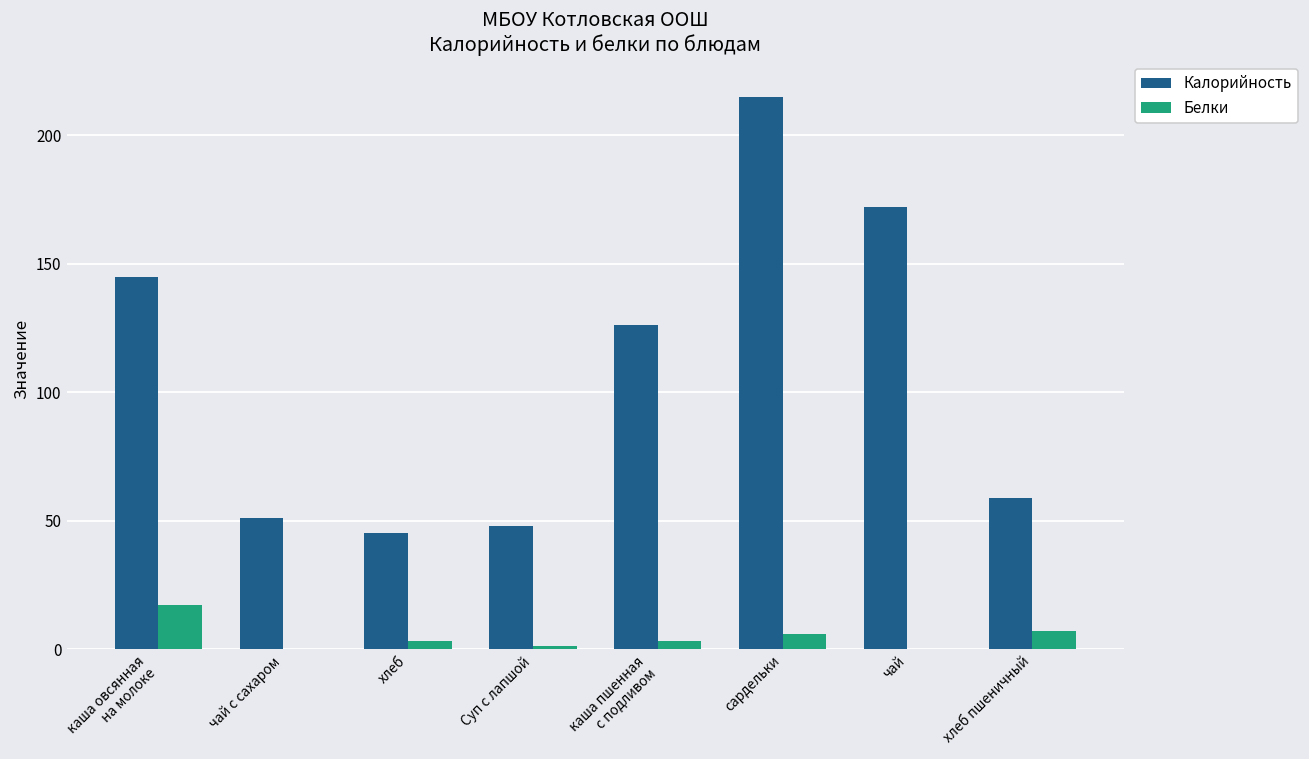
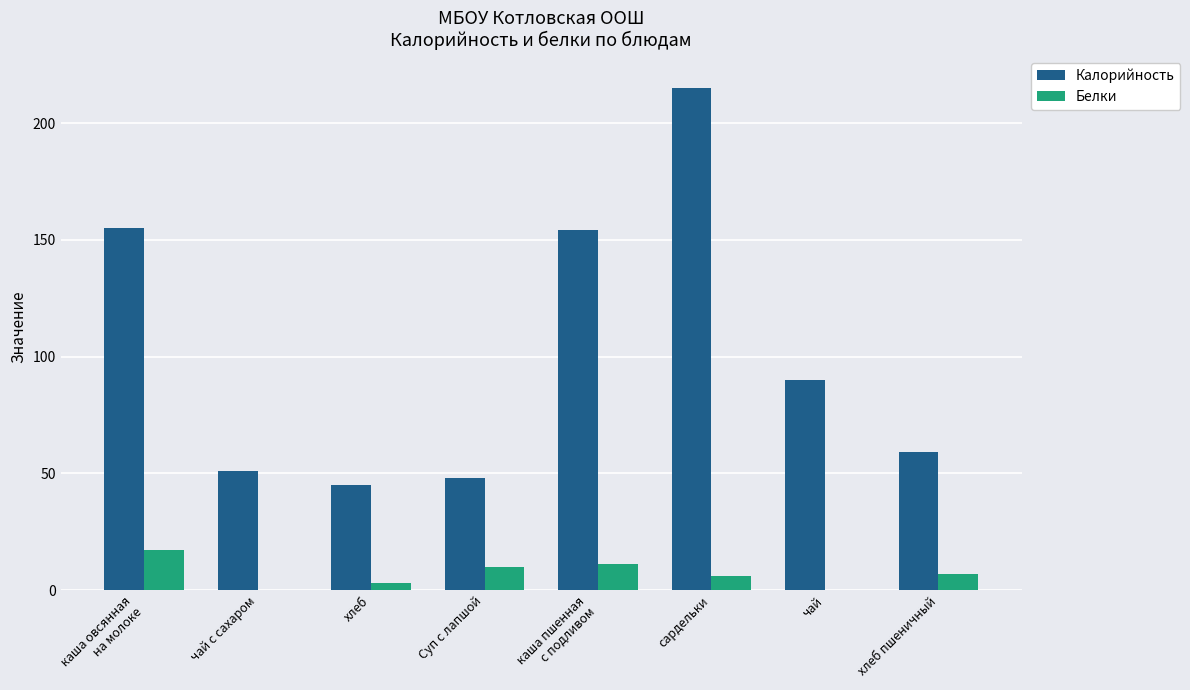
  {
    "Калорийность": {
-     "каша овсянная на молоке": 145,
+     "каша овсянная на молоке": 155,
      "чай с сахаром": 51,
      "хлеб": 45,
      "Суп с лапшой": 48,
-     "каша пшенная с подливом": 126,
+     "каша пшенная с подливом": 154,
      "сардельки": 215,
-     "чай": 172,
+     "чай": 90,
      "хлеб пшеничный": 59
    },
    "Белки": {
      "каша овсянная на молоке": 17,
      "чай с сахаром": 0,
      "хлеб": 3,
-     "Суп с лапшой": 1,
-     "каша пшенная с подливом": 3,
+     "Суп с лапшой": 10,
+     "каша пшенная с подливом": 11,
      "сардельки": 6,
      "чай": 0,
      "хлеб пшеничный": 7
    }
  }
